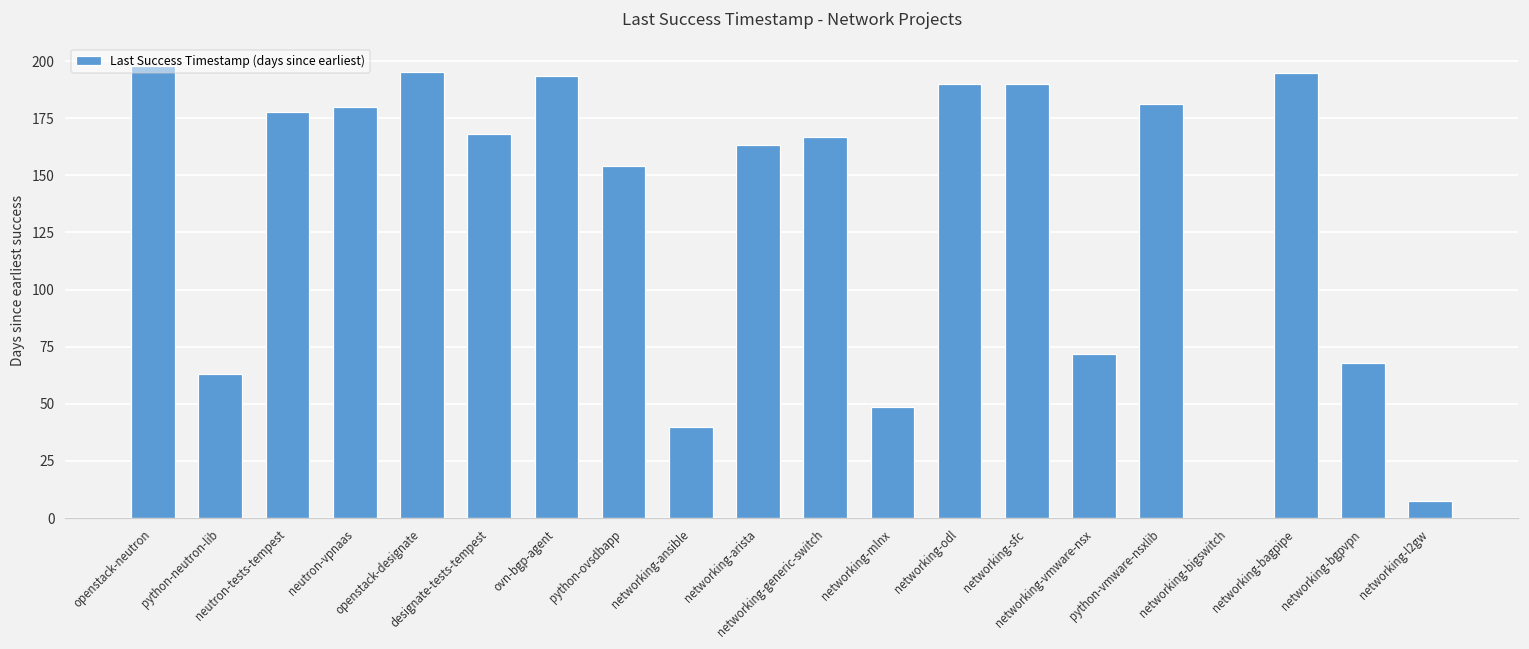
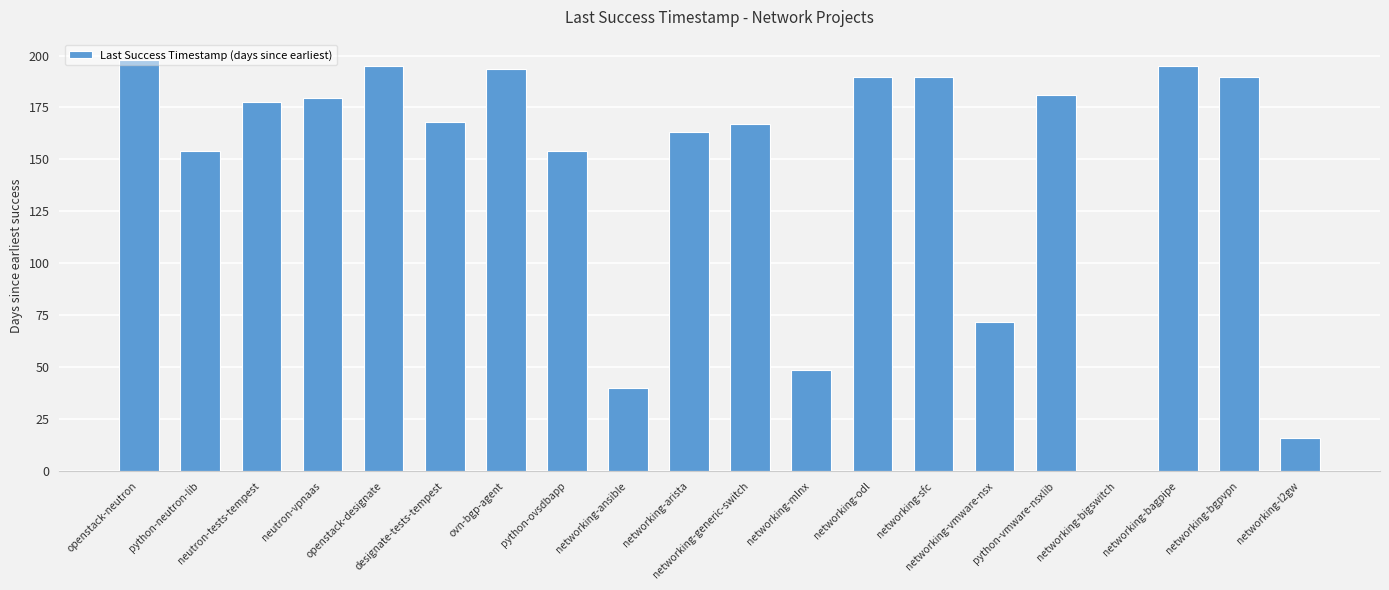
  {
-   "python-neutron-lib": 63,
+   "python-neutron-lib": 154,
    "neutron-tests-tempest": 178,
    "neutron-vpnaas": 180,
    "openstack-designate": 195,
    "designate-tests-tempest": 168,
    "ovn-bgp-agent": 194,
    "python-ovsdbapp": 154,
    "networking-ansible": 40,
    "networking-arista": 163,
    "networking-generic-switch": 167,
    "networking-mlnx": 49,
    "networking-odl": 190,
    "networking-sfc": 190,
    "networking-vmware-nsx": 72,
    "python-vmware-nsxlib": 181,
    "networking-bigswitch": 0,
    "networking-bagpipe": 195,
-   "networking-bgpvpn": 68,
-   "networking-l2gw": 8
+   "networking-bgpvpn": 190,
+   "networking-l2gw": 16
  }
